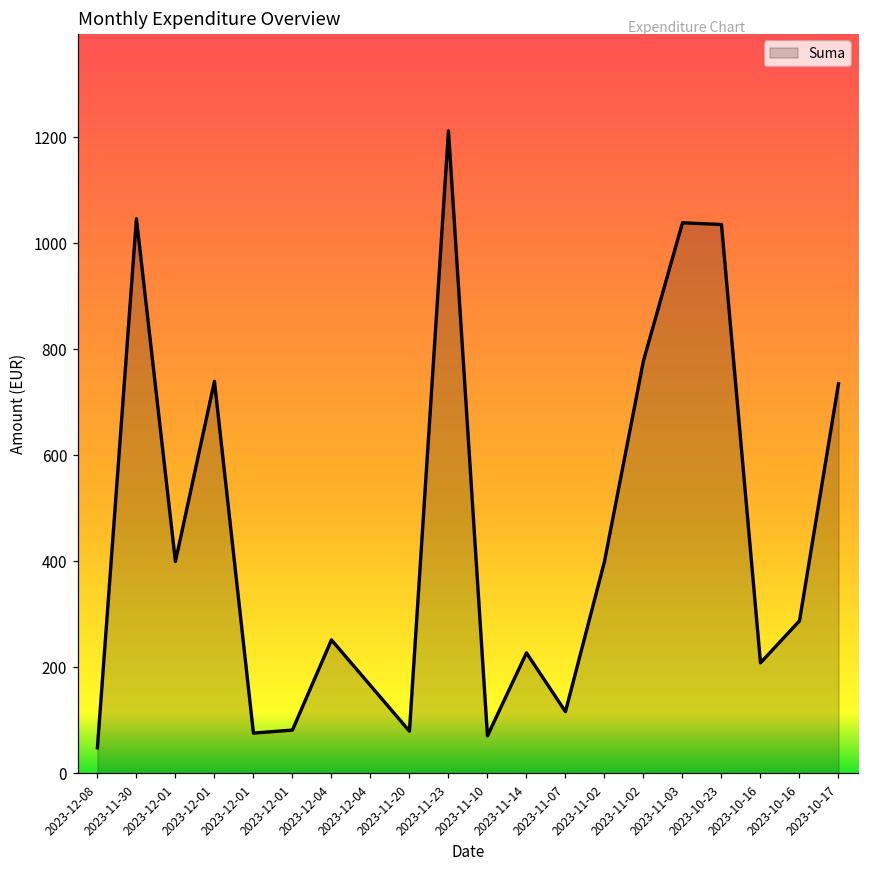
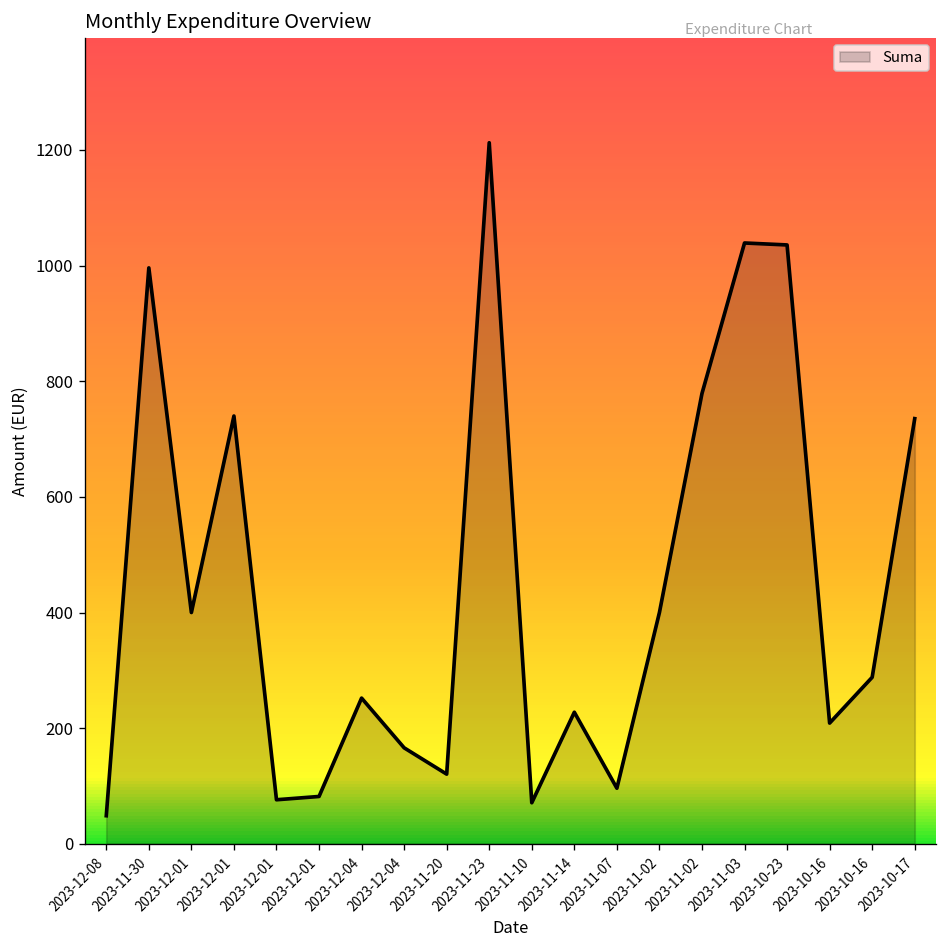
  {
    "2023-12-08": 50,
-   "2023-11-30": 1050,
-   "2023-11-20": 80,
+   "2023-11-30": 1000,
+   "2023-11-20": 120,
    "2023-11-23": 1210,
    "2023-11-10": 70,
    "2023-11-14": 230,
-   "2023-11-07": 120,
+   "2023-11-07": 100,
    "2023-11-03": 1040,
    "2023-10-23": 1040,
    "2023-10-17": 740
  }
